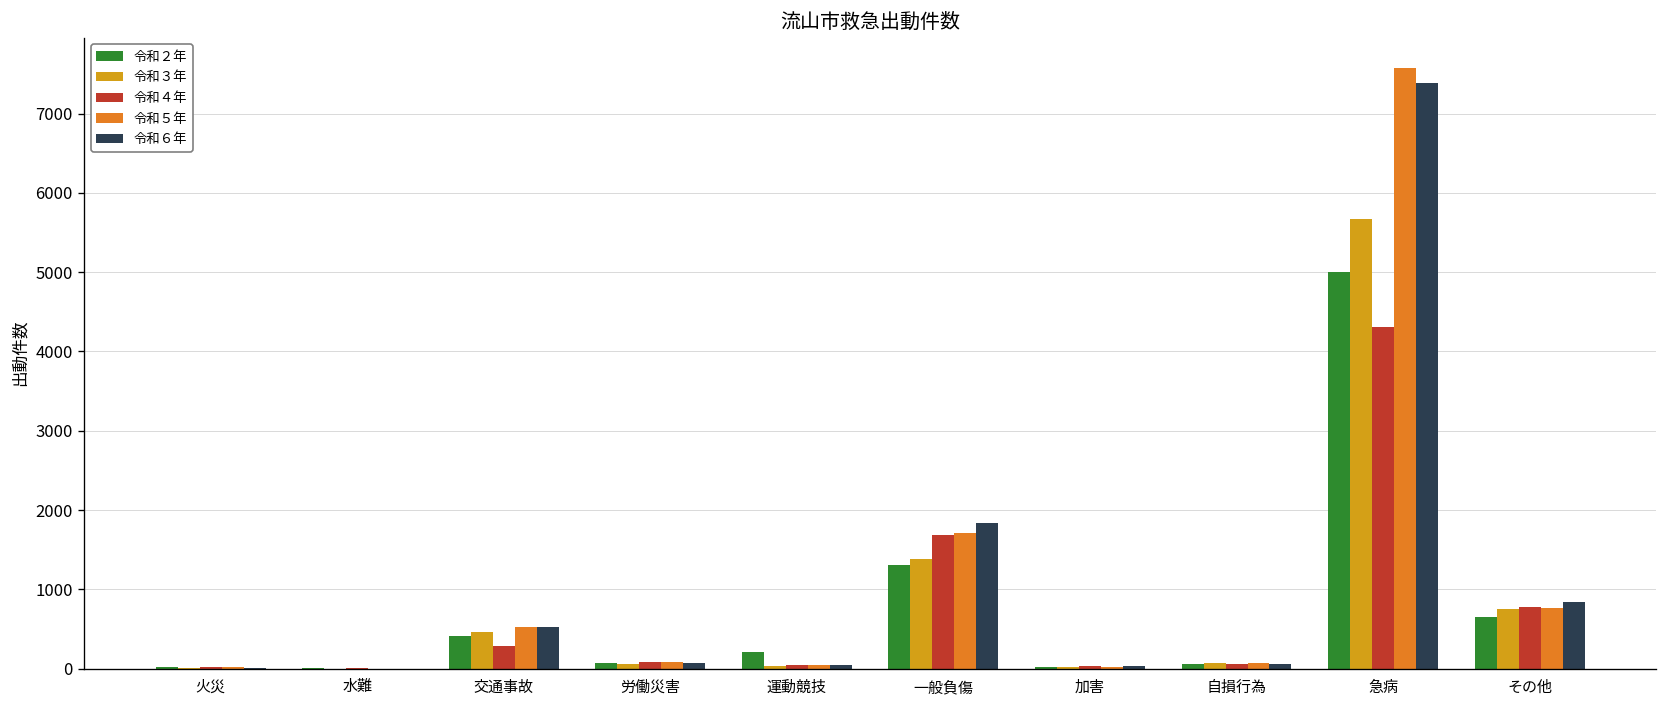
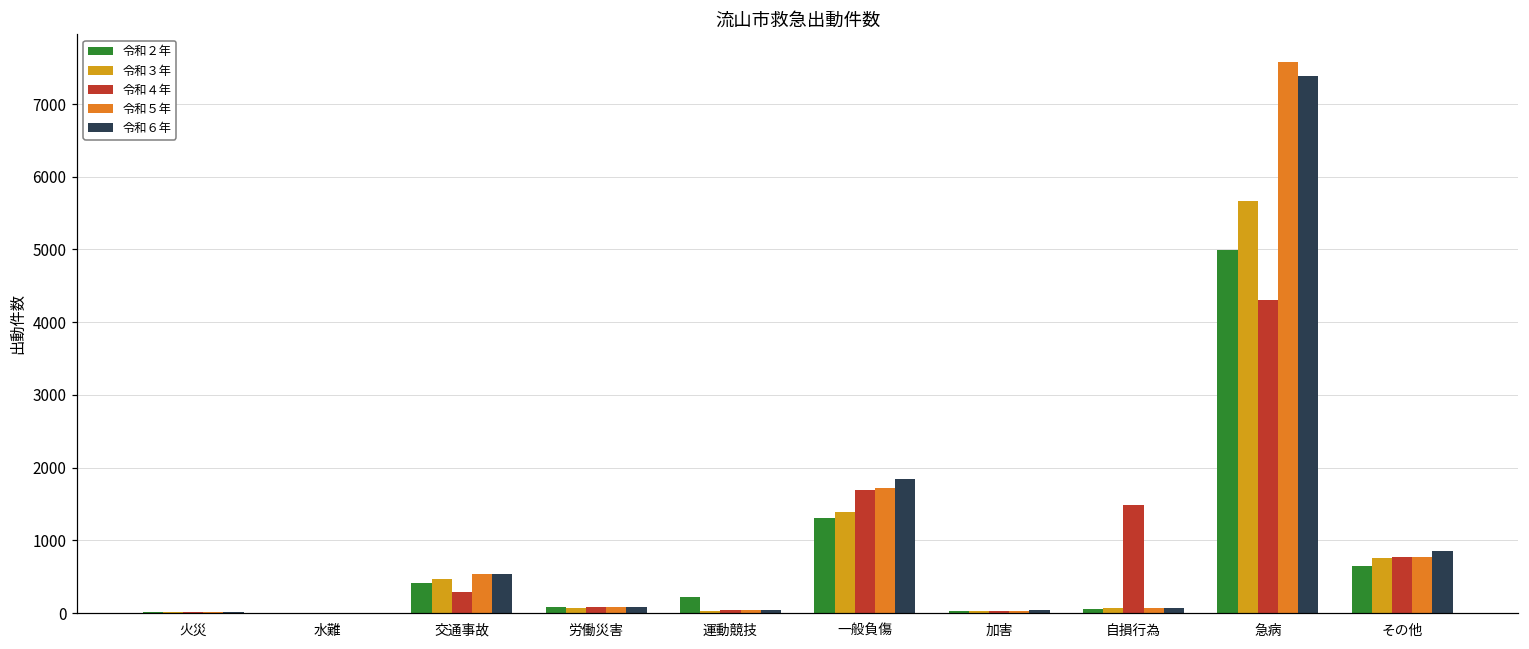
  {
    "令和２年": {
      "交通事故": 400,
      "労働災害": 100,
      "運動競技": 200,
      "一般負傷": 1300,
      "自損行為": 100,
      "急病": 5000,
      "その他": 700
    },
    "令和４年": {
      "交通事故": 300,
      "労働災害": 100,
      "運動競技": 0,
      "一般負傷": 1700,
-     "自損行為": 100,
+     "自損行為": 1500,
      "急病": 4300,
      "その他": 800
    },
    "令和６年": {
      "交通事故": 500,
      "労働災害": 100,
      "運動競技": 0,
      "一般負傷": 1800,
      "自損行為": 100,
      "急病": 7400,
      "その他": 800
    }
  }
